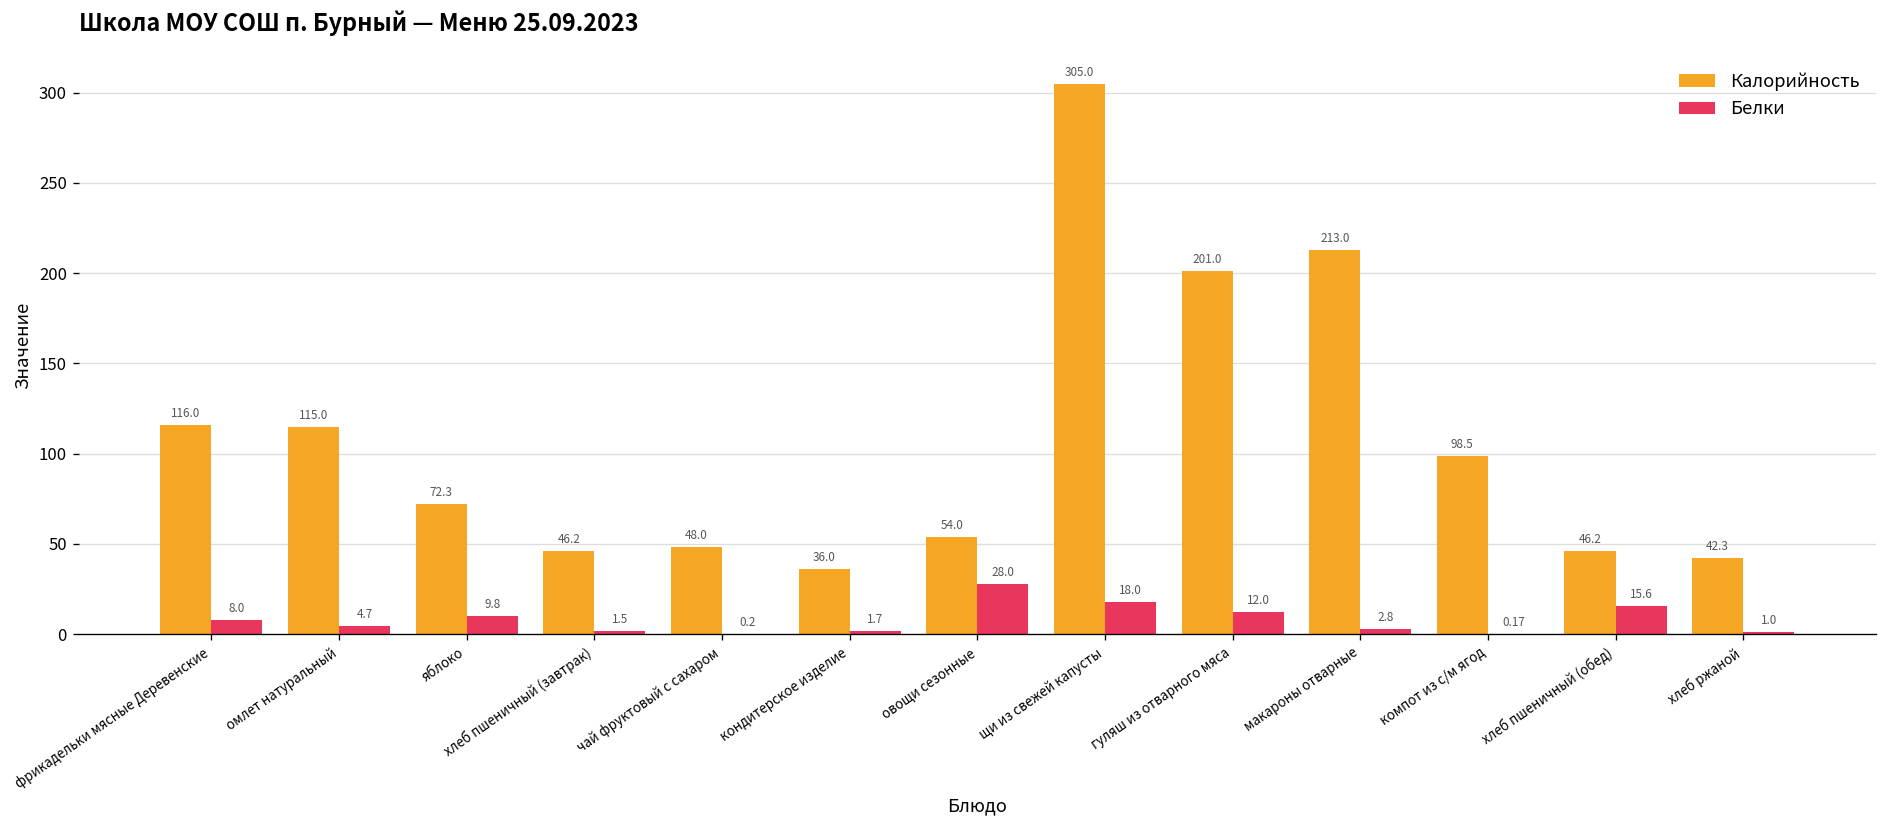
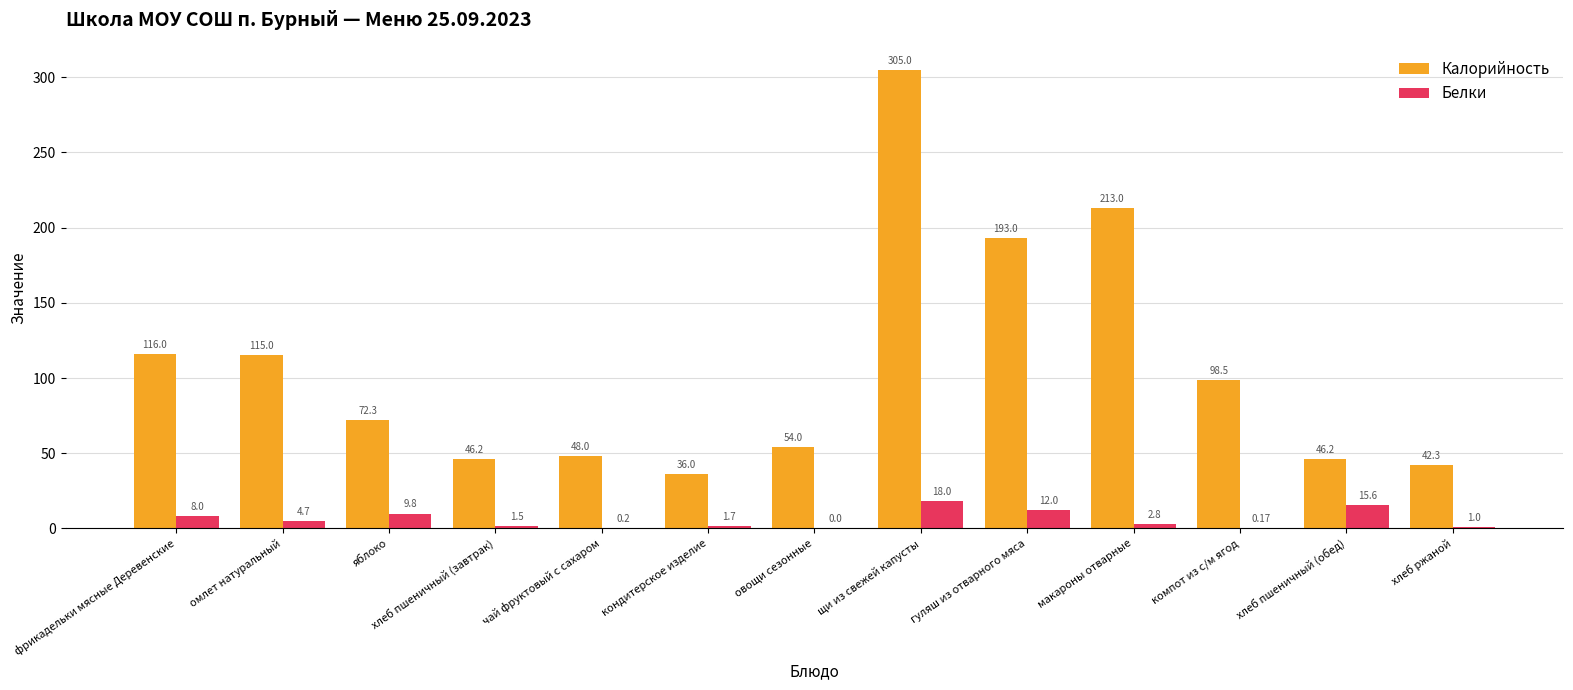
  {
    "Калорийность": {
      "фрикадельки мясные Деревенские": 116.0,
      "омлет натуральный": 115.0,
      "яблоко": 72.3,
      "хлеб пшеничный (завтрак)": 46.2,
      "чай фруктовый с сахаром": 48.0,
      "кондитерское изделие": 36.0,
      "овощи сезонные": 54.0,
      "щи из свежей капусты": 305.0,
-     "гуляш из отварного мяса": 201.0,
+     "гуляш из отварного мяса": 193.0,
      "макароны отварные": 213.0,
      "компот из с/м ягод": 98.5,
      "хлеб пшеничный (обед)": 46.2,
      "хлеб ржаной": 42.3
    },
    "Белки": {
      "фрикадельки мясные Деревенские": 8.0,
      "омлет натуральный": 4.7,
      "яблоко": 9.8,
      "хлеб пшеничный (завтрак)": 1.5,
      "чай фруктовый с сахаром": 0.2,
      "кондитерское изделие": 1.7,
-     "овощи сезонные": 28.0,
+     "овощи сезонные": 0.0,
      "щи из свежей капусты": 18.0,
      "гуляш из отварного мяса": 12.0,
      "макароны отварные": 2.8,
      "компот из с/м ягод": 0.17,
      "хлеб пшеничный (обед)": 15.6,
      "хлеб ржаной": 1.0
    }
  }
